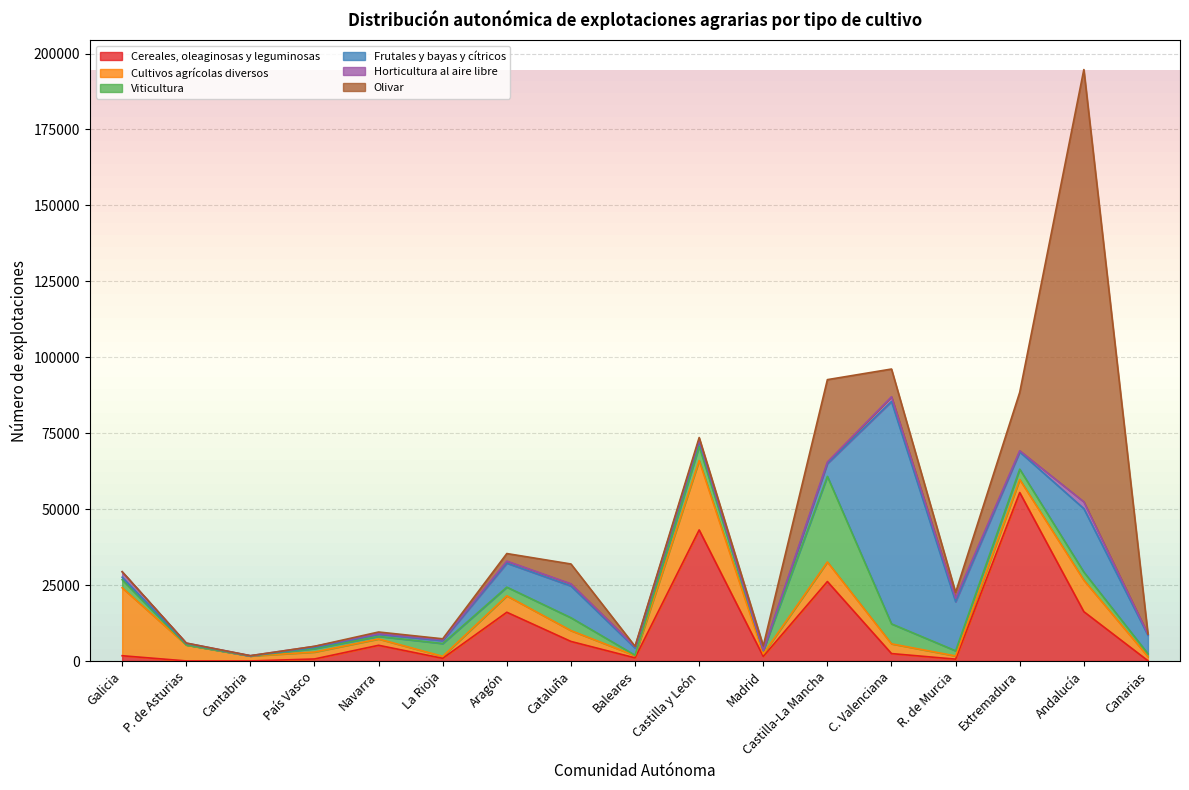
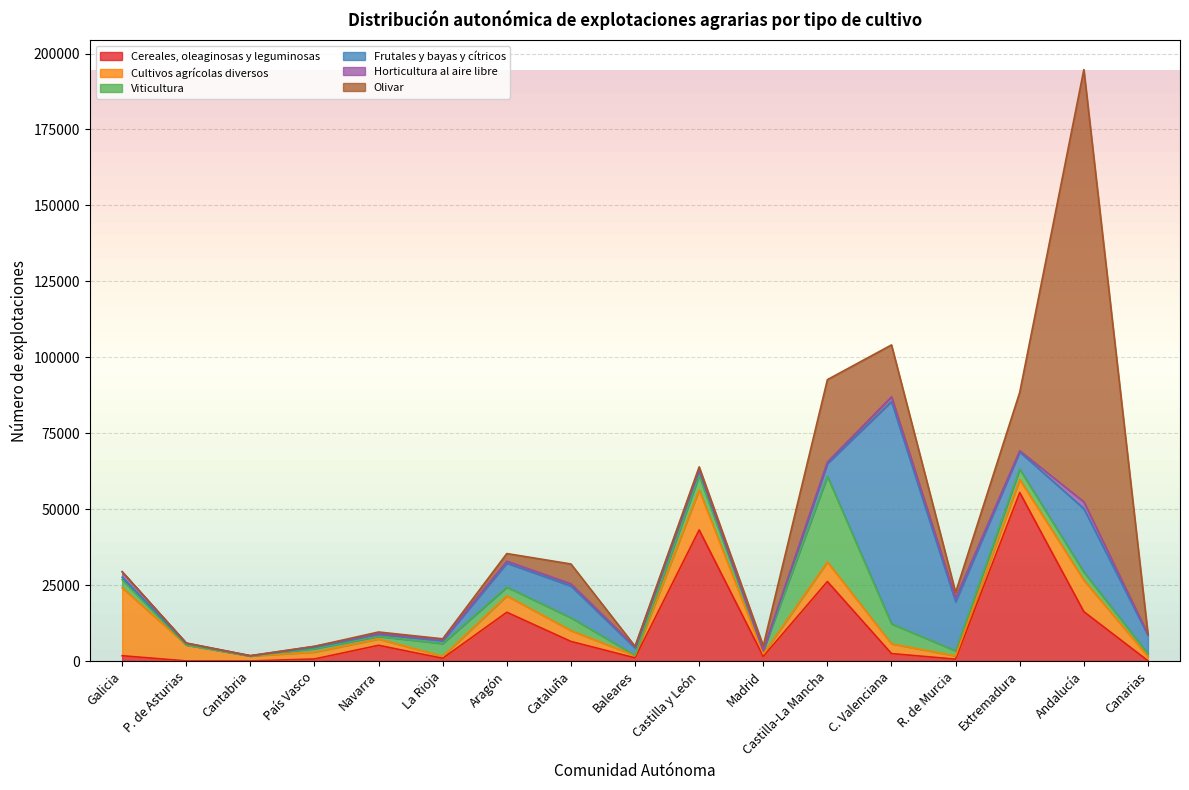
  {
    "Cereales, oleaginosas y leguminosas": {
      "Galicia": 2000,
      "P. de Asturias": 0,
      "Cantabria": 0,
      "País Vasco": 1000,
      "Navarra": 5000,
      "Aragón": 16000,
      "Cataluña": 6000,
      "Castilla y León": 43000,
      "Madrid": 2000,
      "Castilla-La Mancha": 26000,
      "C. Valenciana": 2000,
      "R. de Murcia": 1000,
      "Extremadura": 55000,
      "Andalucía": 16000,
      "Canarias": 0
    },
    "Cultivos agrícolas diversos": {
      "Galicia": 22000,
      "País Vasco": 2000,
      "Navarra": 2000,
      "Aragón": 5000,
      "Cataluña": 4000,
-     "Castilla y León": 23000,
+     "Castilla y León": 13000,
      "Madrid": 1000,
      "Castilla-La Mancha": 6000,
      "C. Valenciana": 3000,
      "R. de Murcia": 1000,
      "Extremadura": 4000,
      "Andalucía": 10000,
      "Canarias": 1000
    },
    "Viticultura": {
      "La Rioja": 4000,
      "Aragón": 3000,
      "Cataluña": 4000,
      "Castilla y León": 5000,
      "Castilla-La Mancha": 28000,
      "C. Valenciana": 7000,
      "R. de Murcia": 2000,
      "Extremadura": 3000,
      "Andalucía": 3000,
      "Canarias": 1000
    },
    "Frutales y bayas y cítricos": {
      "C. Valenciana": 73000,
      "R. de Murcia": 16000,
      "Andalucía": 21000
    },
    "Horticultura al aire libre": {
      "C. Valenciana": 2000,
      "R. de Murcia": 1000,
      "Andalucía": 2000
    },
    "Olivar": {
      "Aragón": 3000,
      "Cataluña": 7000,
      "Madrid": 1000,
      "Castilla-La Mancha": 27000,
-     "C. Valenciana": 9000,
+     "C. Valenciana": 17000,
      "R. de Murcia": 2000,
      "Extremadura": 19000,
      "Andalucía": 142000
    }
  }
